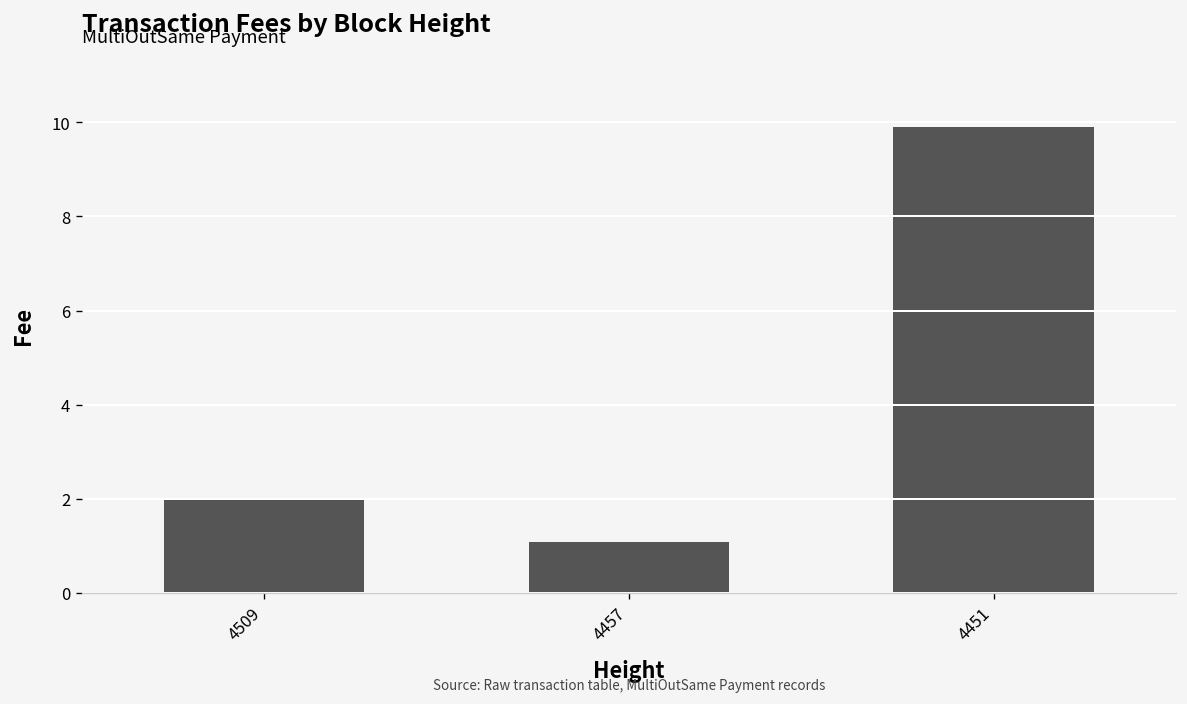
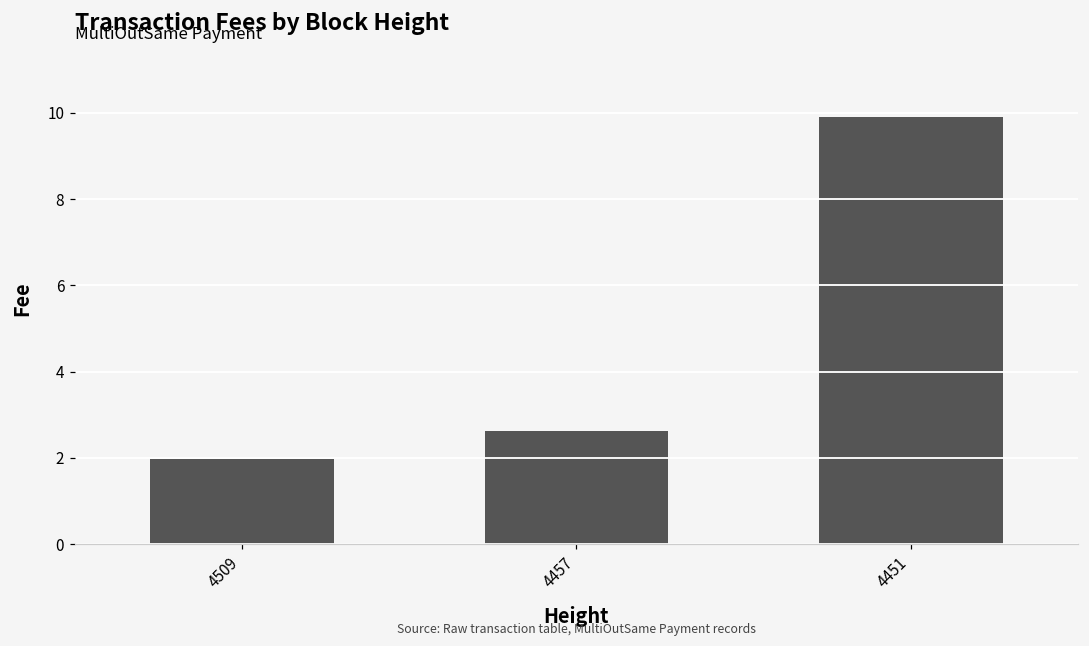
  {
    "4509": 2.0,
-   "4457": 1.1,
+   "4457": 2.6,
    "4451": 9.9
  }
